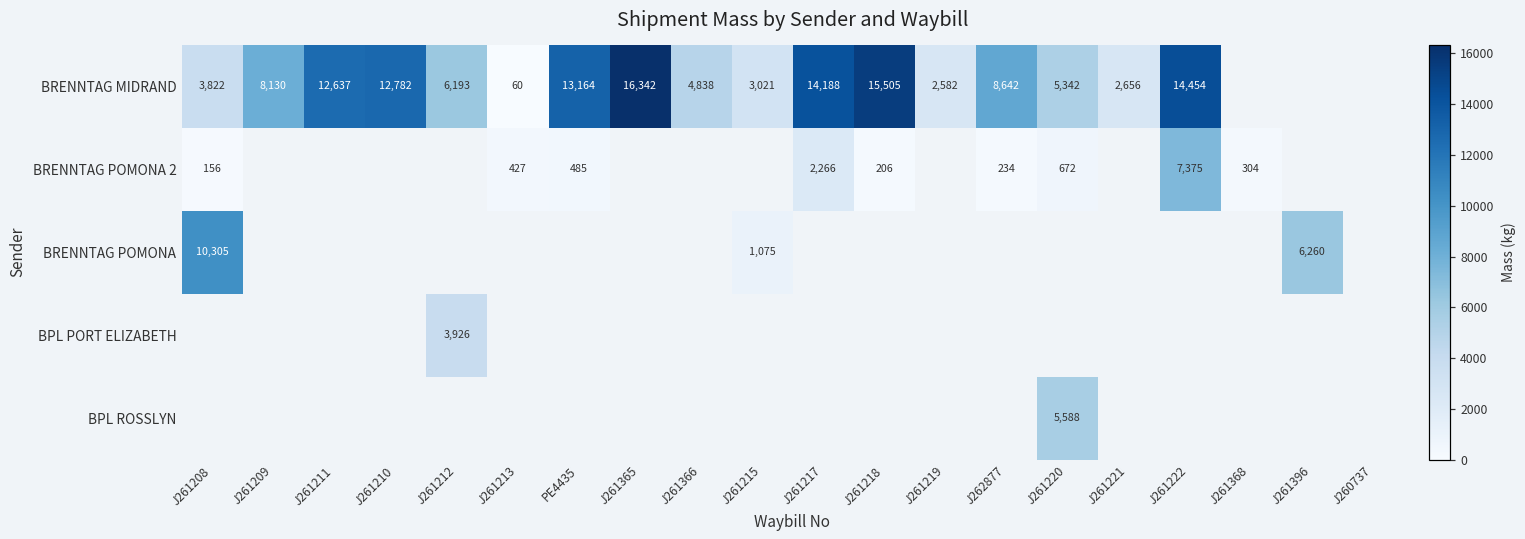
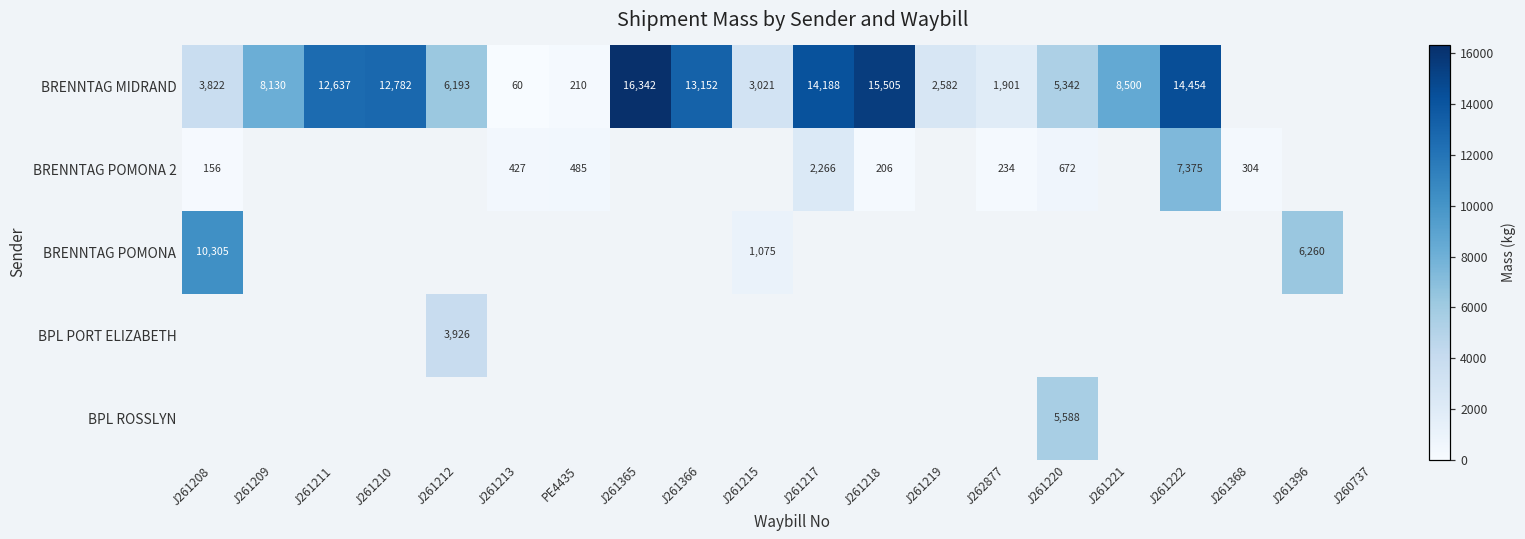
  {
    "BRENNTAG MIDRAND": {
      "J261208": "3,822",
      "J261209": "8,130",
      "J261211": "12,637",
      "J261210": "12,782",
      "J261212": "6,193",
      "J261213": "60",
-     "PE4435": "13,164",
+     "PE4435": "210",
      "J261365": "16,342",
-     "J261366": "4,838",
+     "J261366": "13,152",
      "J261215": "3,021",
      "J261217": "14,188",
      "J261218": "15,505",
      "J261219": "2,582",
-     "J262877": "8,642",
+     "J262877": "1,901",
      "J261220": "5,342",
-     "J261221": "2,656",
+     "J261221": "8,500",
      "J261222": "14,454"
    },
    "BRENNTAG POMONA 2": {
      "J261208": "156",
      "J261213": "427",
      "PE4435": "485",
      "J261217": "2,266",
      "J261218": "206",
      "J262877": "234",
      "J261220": "672",
      "J261222": "7,375",
      "J261368": "304"
    },
    "BRENNTAG POMONA": {
      "J261208": "10,305",
      "J261215": "1,075",
      "J261396": "6,260"
    },
    "BPL PORT ELIZABETH": {
      "J261212": "3,926"
    },
    "BPL ROSSLYN": {
      "J261220": "5,588"
    }
  }
